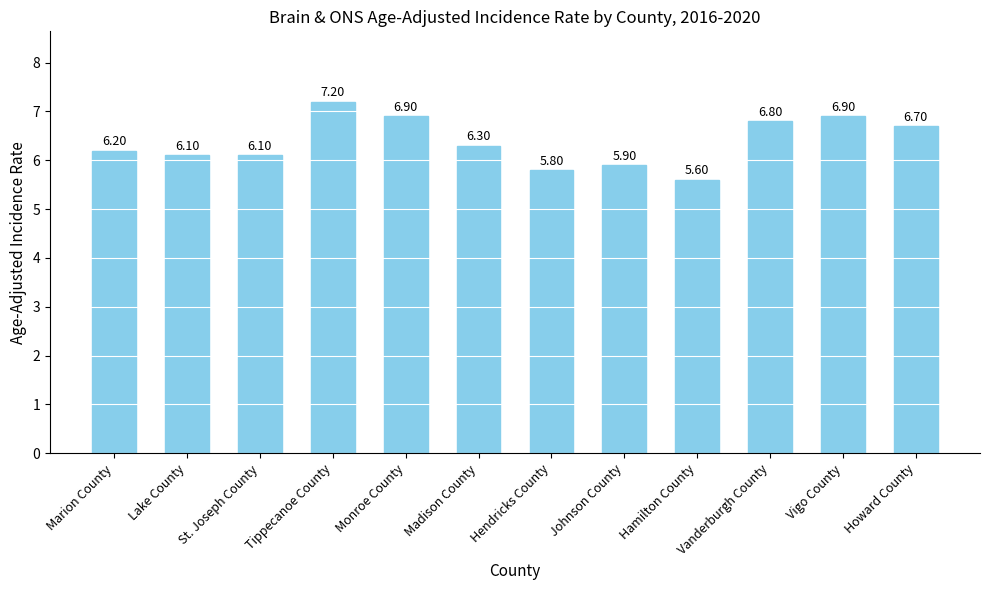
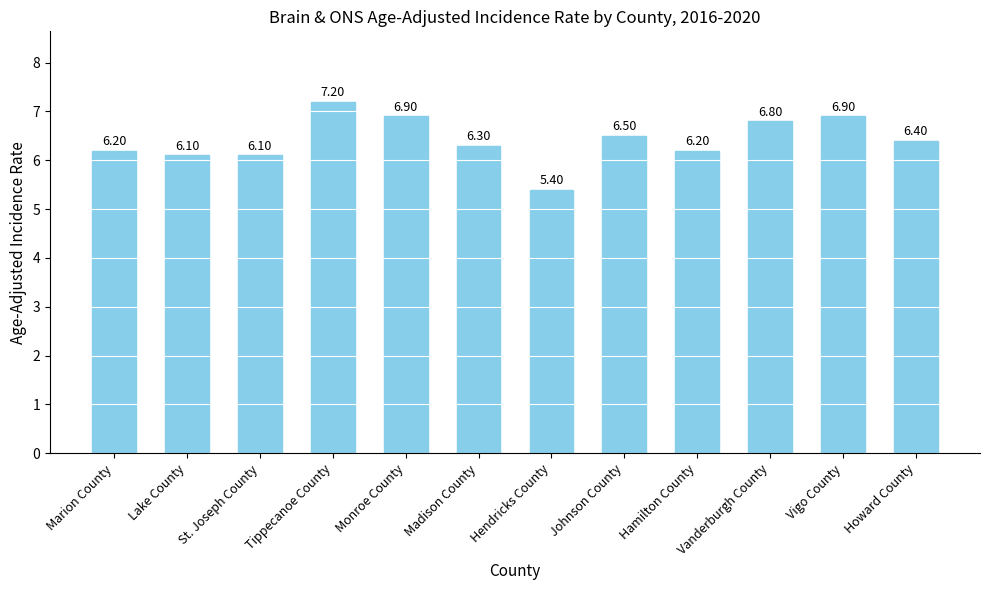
  {
    "Marion County": 6.20,
    "Lake County": 6.10,
    "St. Joseph County": 6.10,
    "Tippecanoe County": 7.20,
    "Monroe County": 6.90,
    "Madison County": 6.30,
-   "Hendricks County": 5.80,
-   "Johnson County": 5.90,
-   "Hamilton County": 5.60,
+   "Hendricks County": 5.40,
+   "Johnson County": 6.50,
+   "Hamilton County": 6.20,
    "Vanderburgh County": 6.80,
    "Vigo County": 6.90,
-   "Howard County": 6.70
+   "Howard County": 6.40
  }
